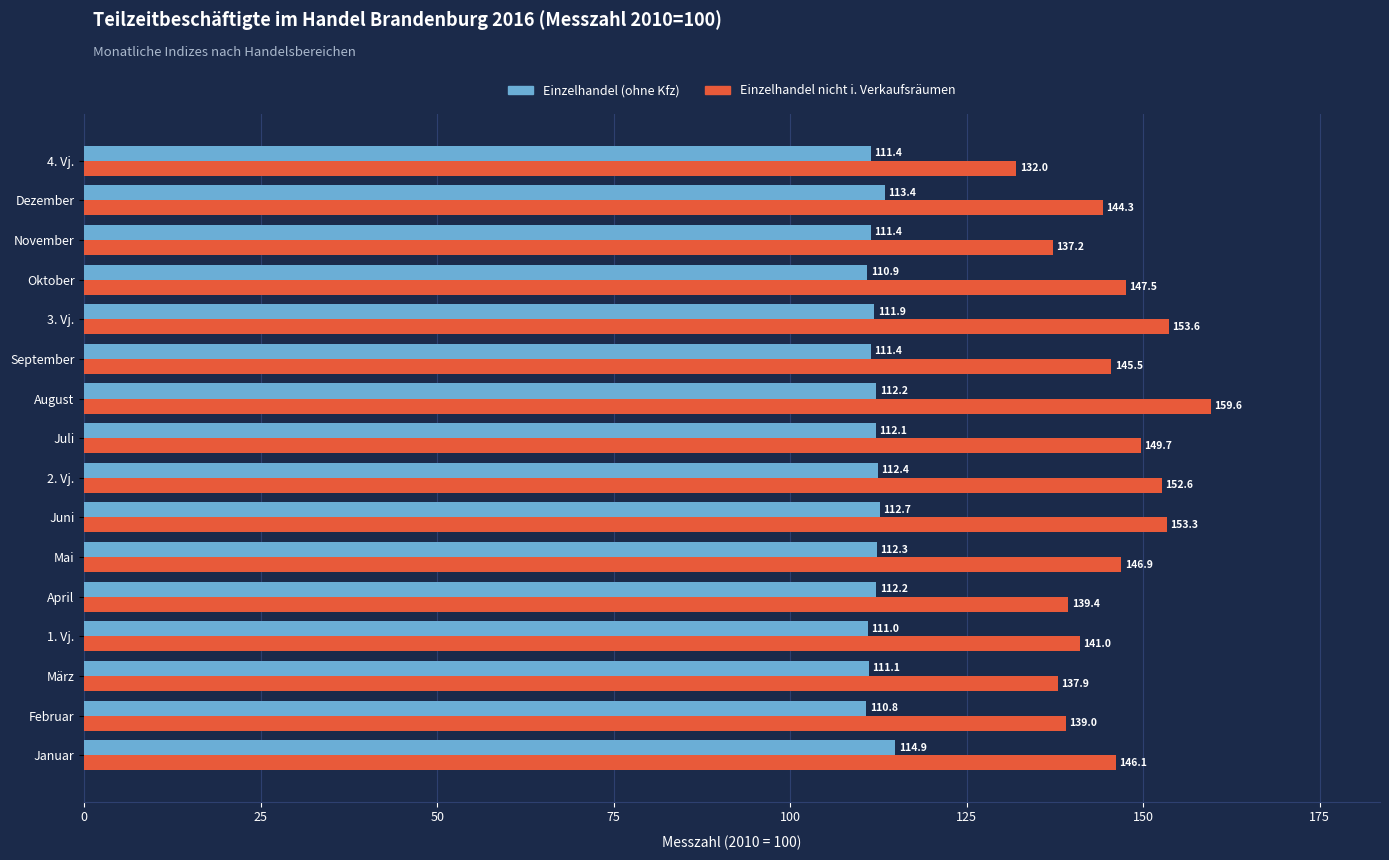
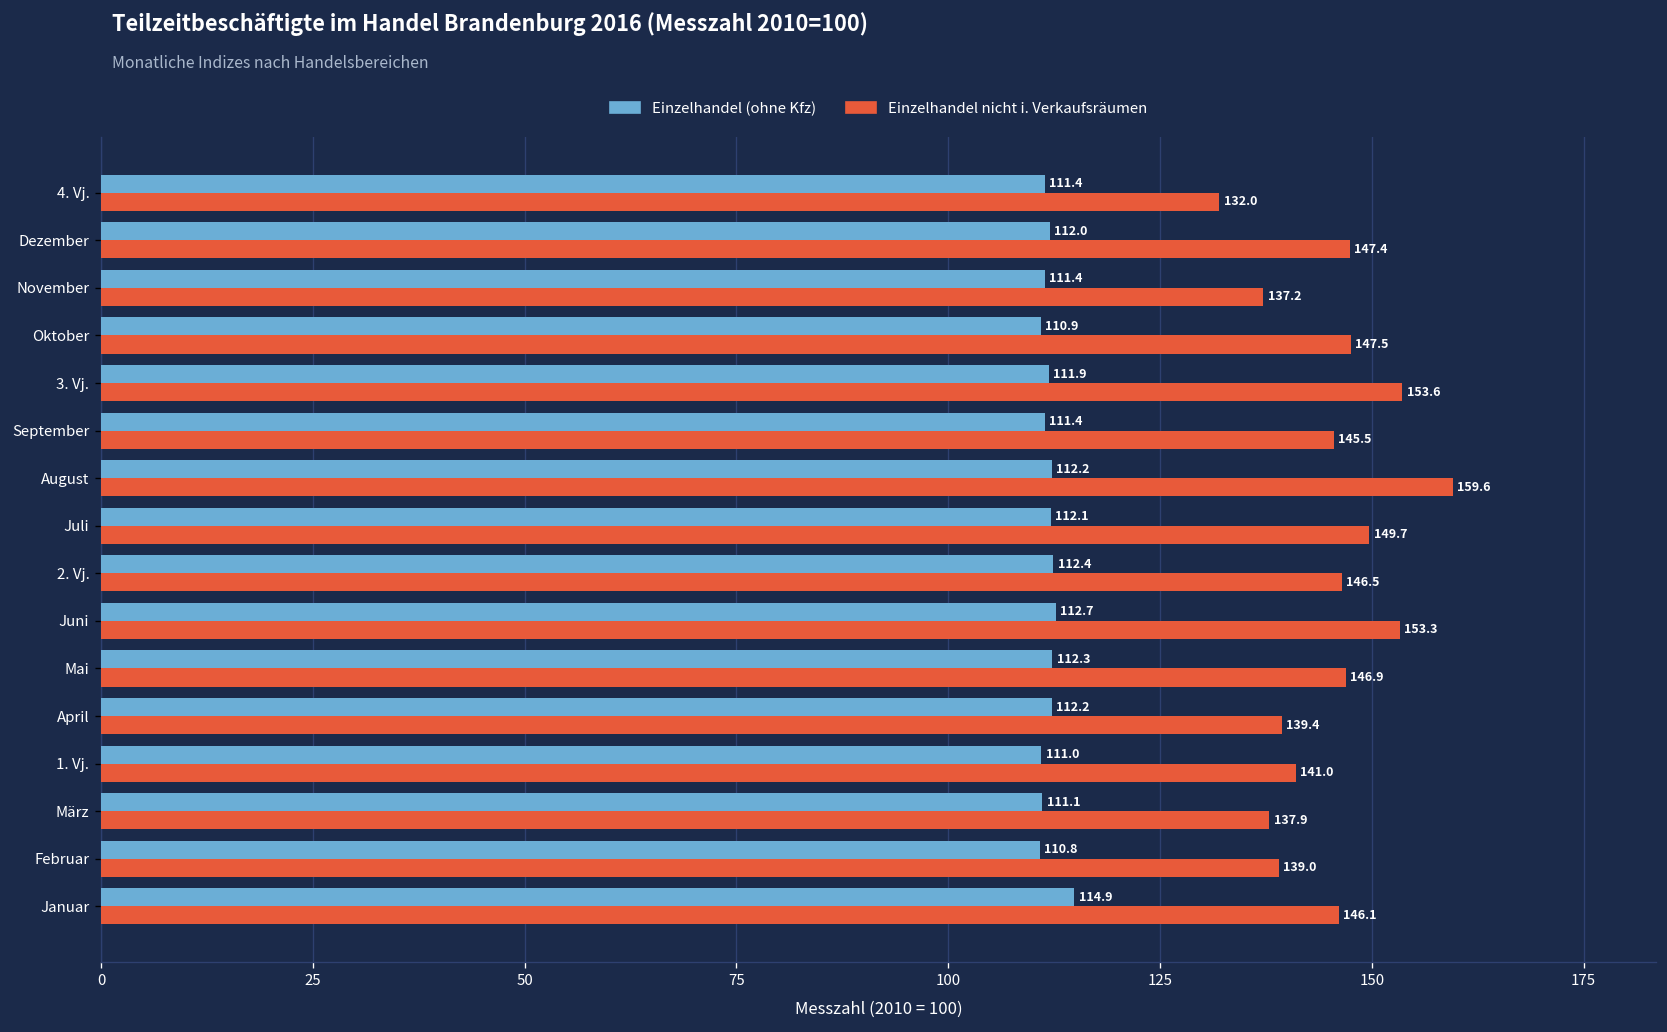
  {
    "Einzelhandel (ohne Kfz)": {
      "4. Vj.": 111.4,
-     "Dezember": 113.4,
+     "Dezember": 112.0,
      "November": 111.4,
      "Oktober": 110.9,
      "3. Vj.": 111.9,
      "September": 111.4,
      "August": 112.2,
      "Juli": 112.1,
      "2. Vj.": 112.4,
      "Juni": 112.7,
      "Mai": 112.3,
      "April": 112.2,
      "1. Vj.": 111.0,
      "März": 111.1,
      "Februar": 110.8,
      "Januar": 114.9
    },
    "Einzelhandel nicht i. Verkaufsräumen": {
      "4. Vj.": 132.0,
-     "Dezember": 144.3,
+     "Dezember": 147.4,
      "November": 137.2,
      "Oktober": 147.5,
      "3. Vj.": 153.6,
      "September": 145.5,
      "August": 159.6,
      "Juli": 149.7,
-     "2. Vj.": 152.6,
+     "2. Vj.": 146.5,
      "Juni": 153.3,
      "Mai": 146.9,
      "April": 139.4,
      "1. Vj.": 141.0,
      "März": 137.9,
      "Februar": 139.0,
      "Januar": 146.1
    }
  }
